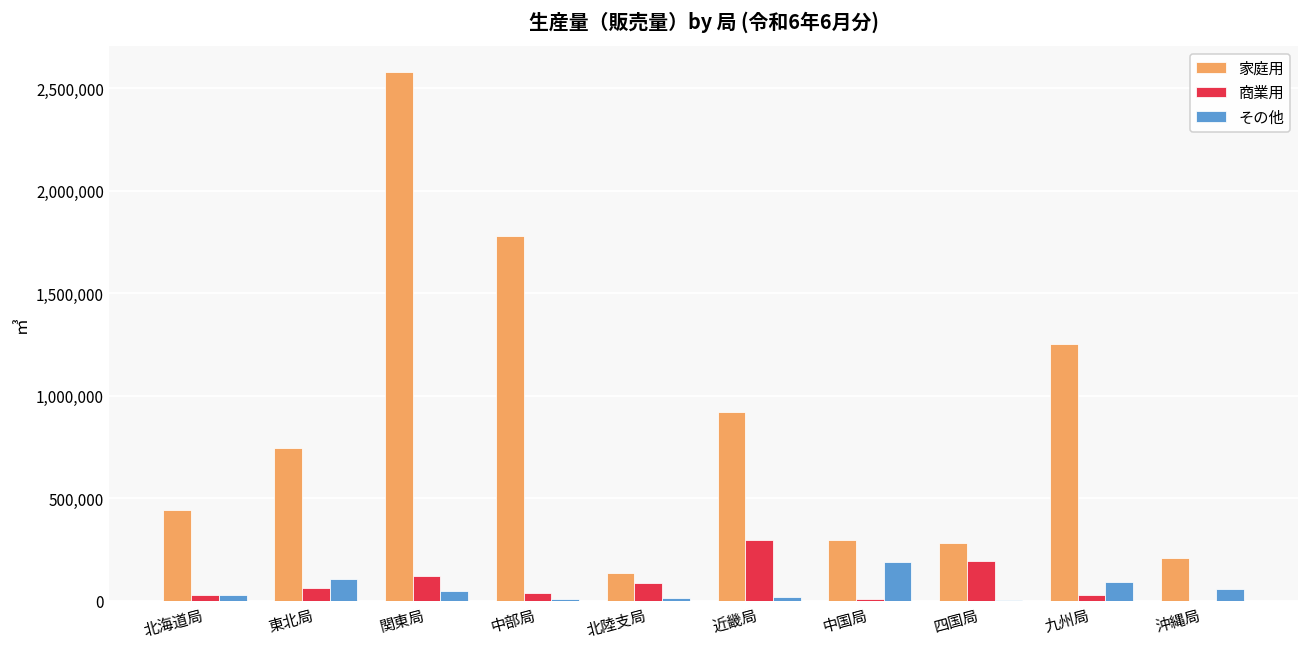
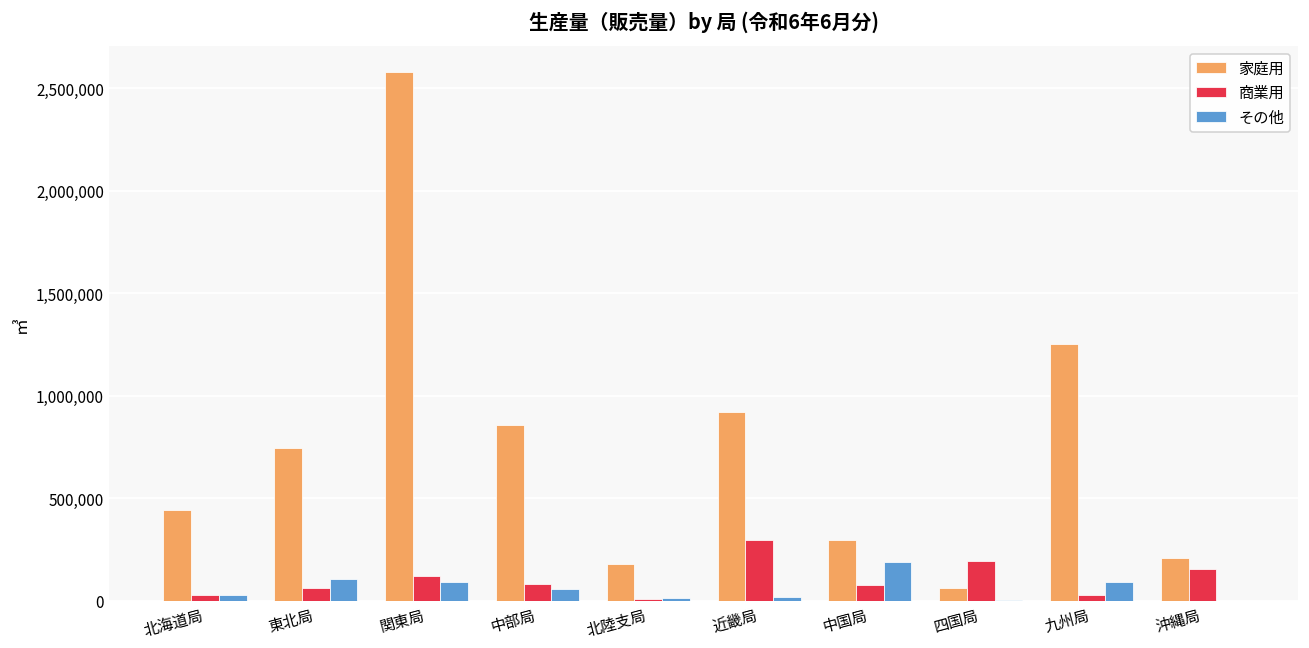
  {
    "家庭用": {
      "北海道局": "440,000",
      "東北局": "750,000",
      "関東局": "2,580,000",
-     "中部局": "1,780,000",
-     "北陸支局": "140,000",
+     "中部局": "860,000",
+     "北陸支局": "180,000",
      "近畿局": "920,000",
      "中国局": "300,000",
-     "四国局": "280,000",
+     "四国局": "60,000",
      "九州局": "1,250,000",
      "沖縄局": "210,000"
    },
    "商業用": {
      "北海道局": "30,000",
      "東北局": "60,000",
      "関東局": "120,000",
-     "中部局": "40,000",
-     "北陸支局": "90,000",
+     "中部局": "80,000",
+     "北陸支局": "10,000",
      "近畿局": "300,000",
-     "中国局": "10,000",
+     "中国局": "80,000",
      "四国局": "200,000",
      "九州局": "30,000",
-     "沖縄局": "0"
+     "沖縄局": "160,000"
    },
    "その他": {
      "北海道局": "30,000",
      "東北局": "110,000",
-     "関東局": "50,000",
-     "中部局": "10,000",
+     "関東局": "90,000",
+     "中部局": "60,000",
      "北陸支局": "20,000",
      "近畿局": "20,000",
      "中国局": "190,000",
      "九州局": "90,000",
-     "沖縄局": "60,000"
+     "沖縄局": "0"
    }
  }
